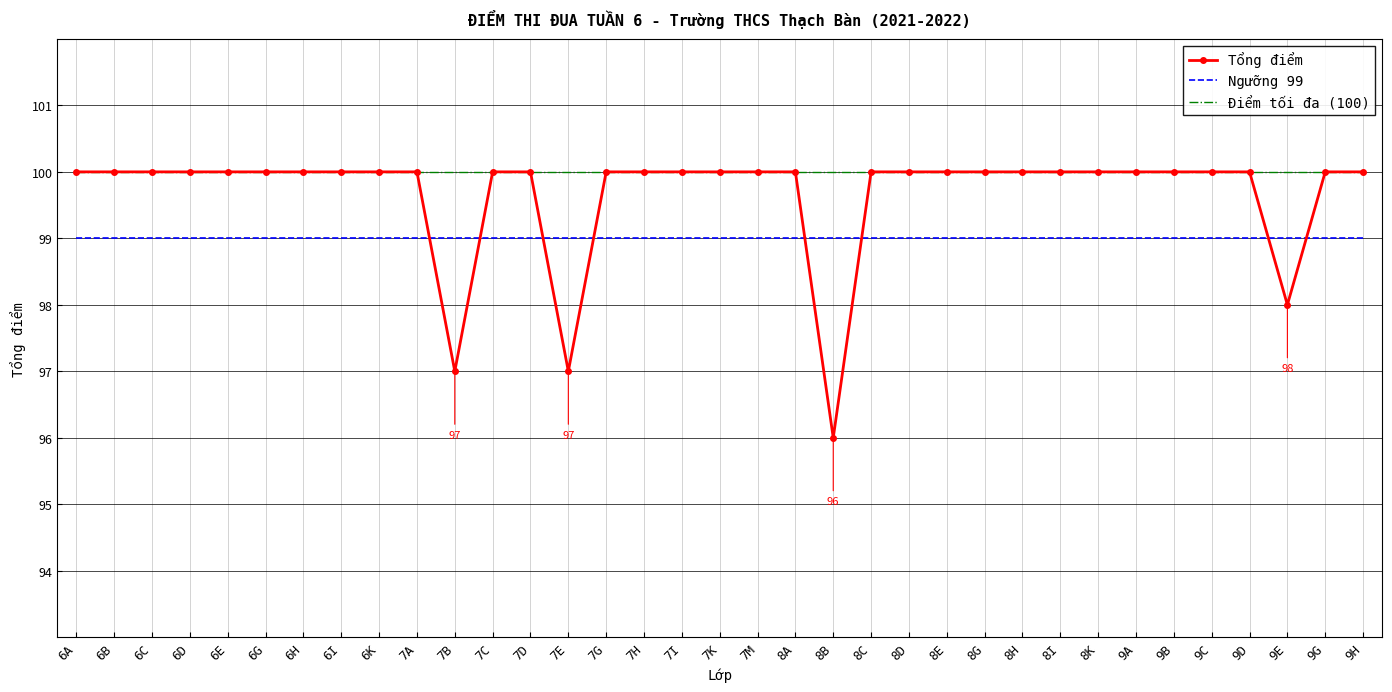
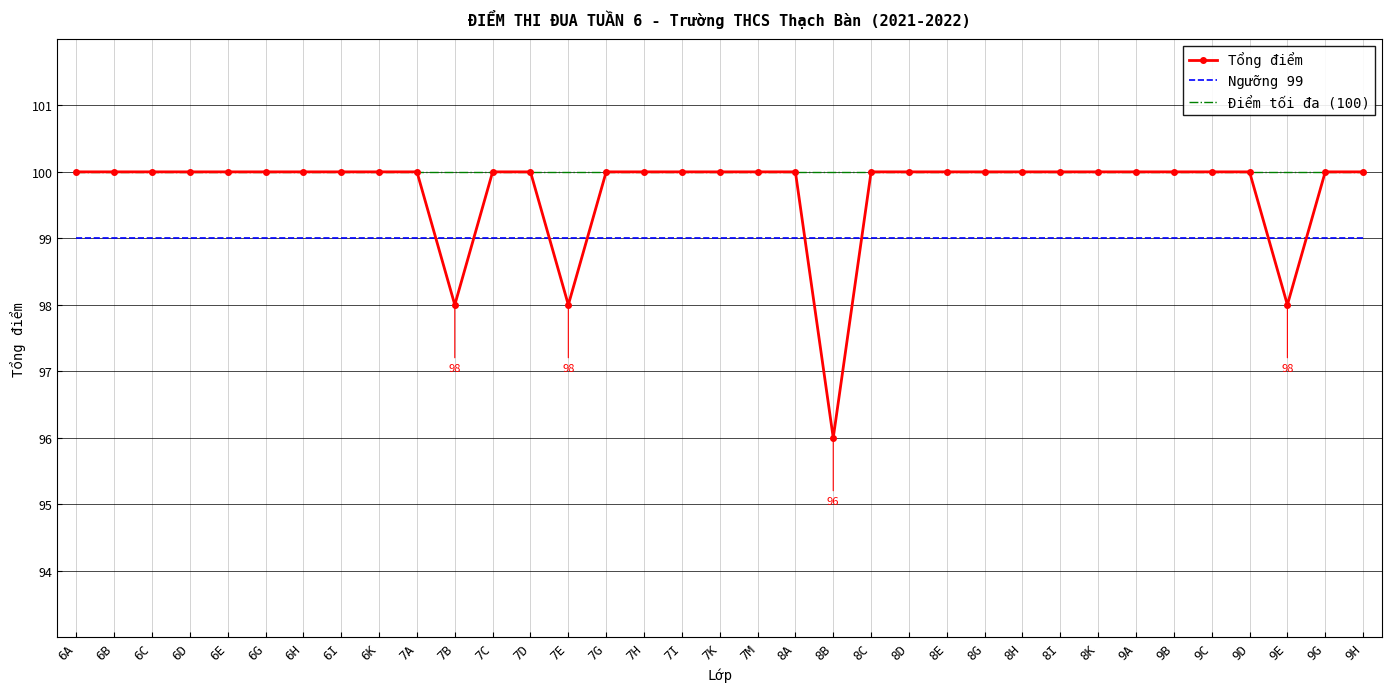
  {
    "Tổng điểm": {
-     "7B": 97,
-     "7E": 97,
+     "7B": 98,
+     "7E": 98,
      "8B": 96,
      "9E": 98
    },
    "Ngưỡng 99": {
      "6A": 99.0,
      "6B": 99.0,
      "6C": 99.0,
      "6D": 99.0,
      "6E": 99.0,
      "6G": 99.0,
      "6H": 99.0,
      "6I": 99.0,
      "6K": 99.0,
      "7A": 99.0,
      "7B": 99.0,
      "7C": 99.0,
      "7D": 99.0,
      "7E": 99.0,
      "7G": 99.0,
      "7H": 99.0,
      "7I": 99.0,
      "7K": 99.0,
      "7M": 99.0,
      "8A": 99.0,
      "8B": 99.0,
      "8C": 99.0,
      "8D": 99.0,
      "8E": 99.0,
      "8G": 99.0,
      "8H": 99.0,
      "8I": 99.0,
      "8K": 99.0,
      "9A": 99.0,
      "9B": 99.0,
      "9C": 99.0,
      "9D": 99.0,
      "9E": 99.0,
      "9G": 99.0,
      "9H": 99.0
    },
    "Điểm tối đa (100)": {
      "7B": 100.0,
      "7E": 100.0,
      "8B": 100.0,
      "9E": 100.0
    }
  }
